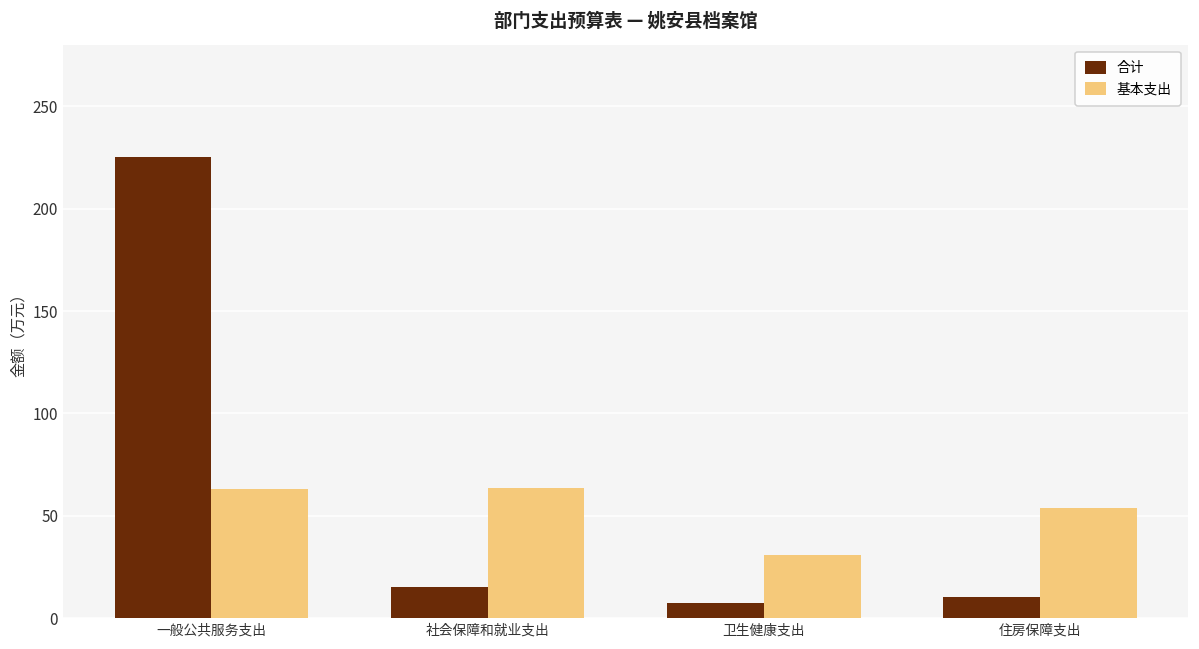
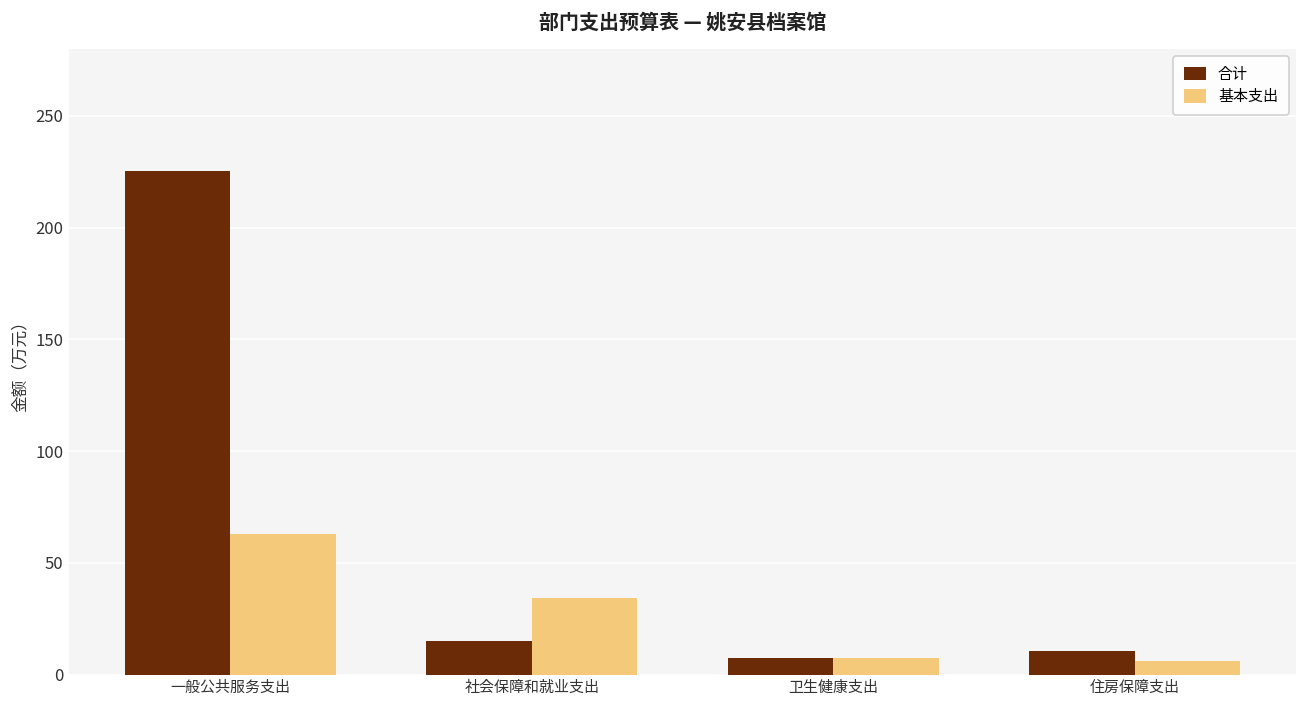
  {
    "合计": {
      "一般公共服务支出": 225,
      "社会保障和就业支出": 15,
      "卫生健康支出": 7,
      "住房保障支出": 10
    },
    "基本支出": {
      "一般公共服务支出": 63,
-     "社会保障和就业支出": 64,
-     "卫生健康支出": 31,
-     "住房保障支出": 54
+     "社会保障和就业支出": 34,
+     "卫生健康支出": 7,
+     "住房保障支出": 6
    }
  }
